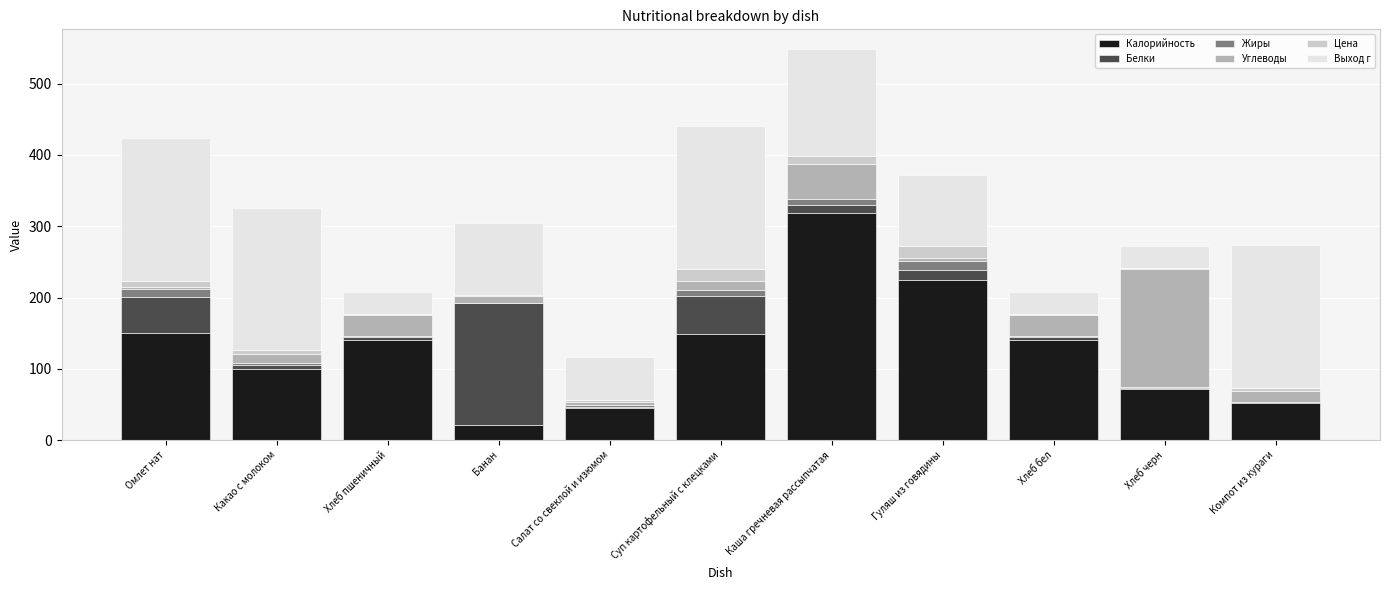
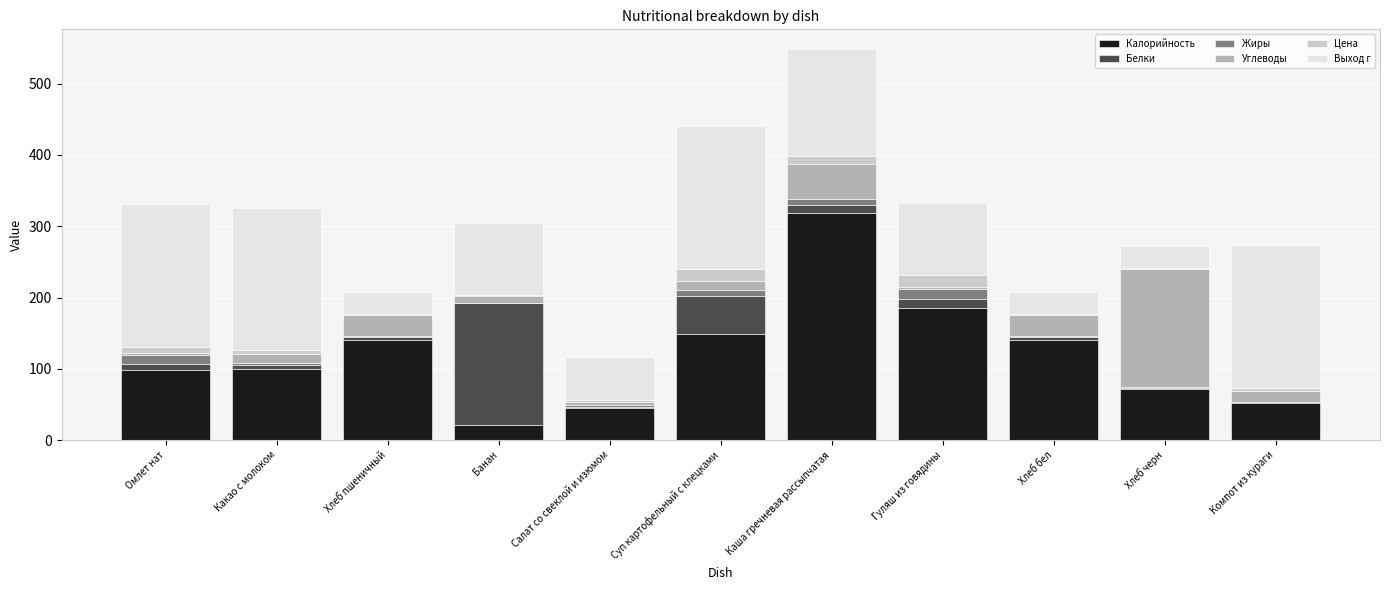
  {
    "Калорийность": {
-     "Омлет нат": 150,
+     "Омлет нат": 100,
      "Какао с молоком": 100,
      "Хлеб пшеничный": 140,
      "Банан": 20,
      "Салат со свеклой и изюмом": 50,
      "Суп картофельный с клецками": 150,
      "Каша гречневая рассыпчатая": 320,
-     "Гуляш из говядины": 230,
+     "Гуляш из говядины": 190,
      "Хлеб бел": 140,
      "Хлеб черн": 70,
      "Компот из кураги": 50
    },
    "Белки": {
-     "Омлет нат": 50,
+     "Омлет нат": 10,
      "Какао с молоком": 0,
      "Хлеб пшеничный": 0,
      "Банан": 170,
      "Суп картофельный с клецками": 50,
      "Каша гречневая рассыпчатая": 10,
      "Гуляш из говядины": 10,
      "Хлеб бел": 0
    },
    "Жиры": {
      "Омлет нат": 10,
      "Банан": 0,
      "Суп картофельный с клецками": 10,
      "Каша гречневая рассыпчатая": 10,
      "Гуляш из говядины": 10
    }
  }
